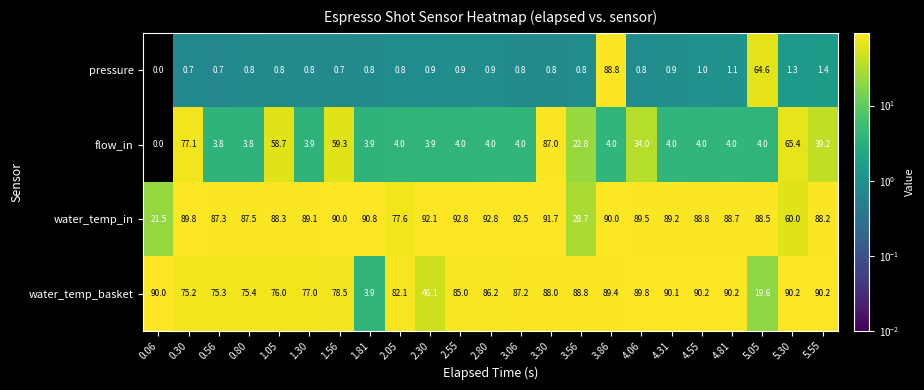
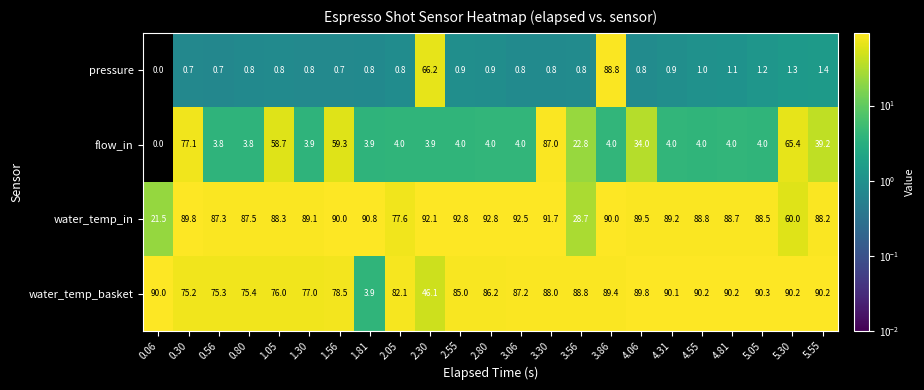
  {
    "pressure": {
      "0.06": 0.0,
      "0.30": 0.7,
      "0.56": 0.7,
      "0.80": 0.8,
      "1.05": 0.8,
      "1.30": 0.8,
      "1.56": 0.7,
      "1.81": 0.8,
      "2.05": 0.8,
-     "2.30": 0.9,
+     "2.30": 66.2,
      "2.55": 0.9,
      "2.80": 0.9,
      "3.06": 0.8,
      "3.30": 0.8,
      "3.56": 0.8,
      "3.86": 88.8,
      "4.06": 0.8,
      "4.31": 0.9,
      "4.55": 1.0,
      "4.81": 1.1,
-     "5.05": 64.6,
+     "5.05": 1.2,
      "5.30": 1.3,
      "5.55": 1.4
    },
    "flow_in": {
      "0.06": 0.0,
      "0.30": 77.1,
      "0.56": 3.8,
      "0.80": 3.8,
      "1.05": 58.7,
      "1.30": 3.9,
      "1.56": 59.3,
      "1.81": 3.9,
      "2.05": 4.0,
      "2.30": 3.9,
      "2.55": 4.0,
      "2.80": 4.0,
      "3.06": 4.0,
      "3.30": 87.0,
      "3.56": 22.8,
      "3.86": 4.0,
      "4.06": 34.0,
      "4.31": 4.0,
      "4.55": 4.0,
      "4.81": 4.0,
      "5.05": 4.0,
      "5.30": 65.4,
      "5.55": 39.2
    },
    "water_temp_in": {
      "0.06": 21.5,
      "0.30": 89.8,
      "0.56": 87.3,
      "0.80": 87.5,
      "1.05": 88.3,
      "1.30": 89.1,
      "1.56": 90.0,
      "1.81": 90.8,
      "2.05": 77.6,
      "2.30": 92.1,
      "2.55": 92.8,
      "2.80": 92.8,
      "3.06": 92.5,
      "3.30": 91.7,
      "3.56": 28.7,
      "3.86": 90.0,
      "4.06": 89.5,
      "4.31": 89.2,
      "4.55": 88.8,
      "4.81": 88.7,
      "5.05": 88.5,
      "5.30": 60.0,
      "5.55": 88.2
    },
    "water_temp_basket": {
      "0.06": 90.0,
      "0.30": 75.2,
      "0.56": 75.3,
      "0.80": 75.4,
      "1.05": 76.0,
      "1.30": 77.0,
      "1.56": 78.5,
      "1.81": 3.9,
      "2.05": 82.1,
      "2.30": 46.1,
      "2.55": 85.0,
      "2.80": 86.2,
      "3.06": 87.2,
      "3.30": 88.0,
      "3.56": 88.8,
      "3.86": 89.4,
      "4.06": 89.8,
      "4.31": 90.1,
      "4.55": 90.2,
      "4.81": 90.2,
-     "5.05": 19.6,
+     "5.05": 90.3,
      "5.30": 90.2,
      "5.55": 90.2
    }
  }
